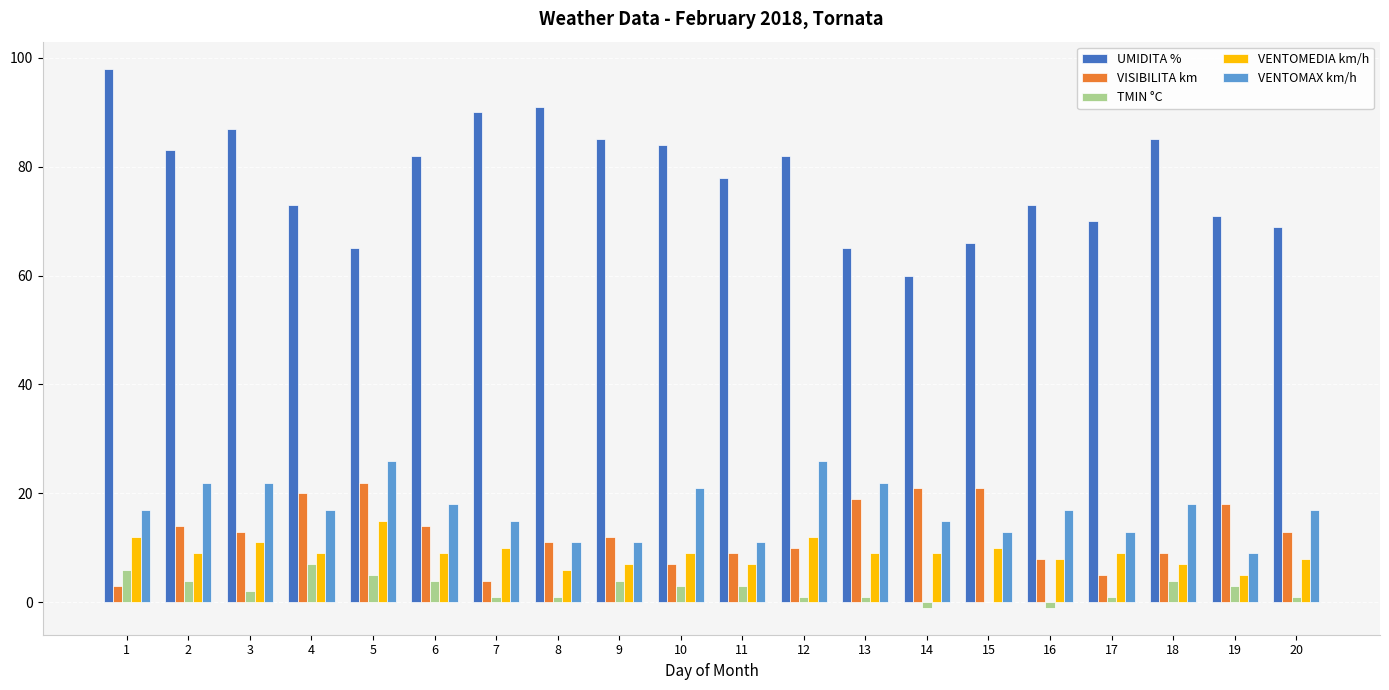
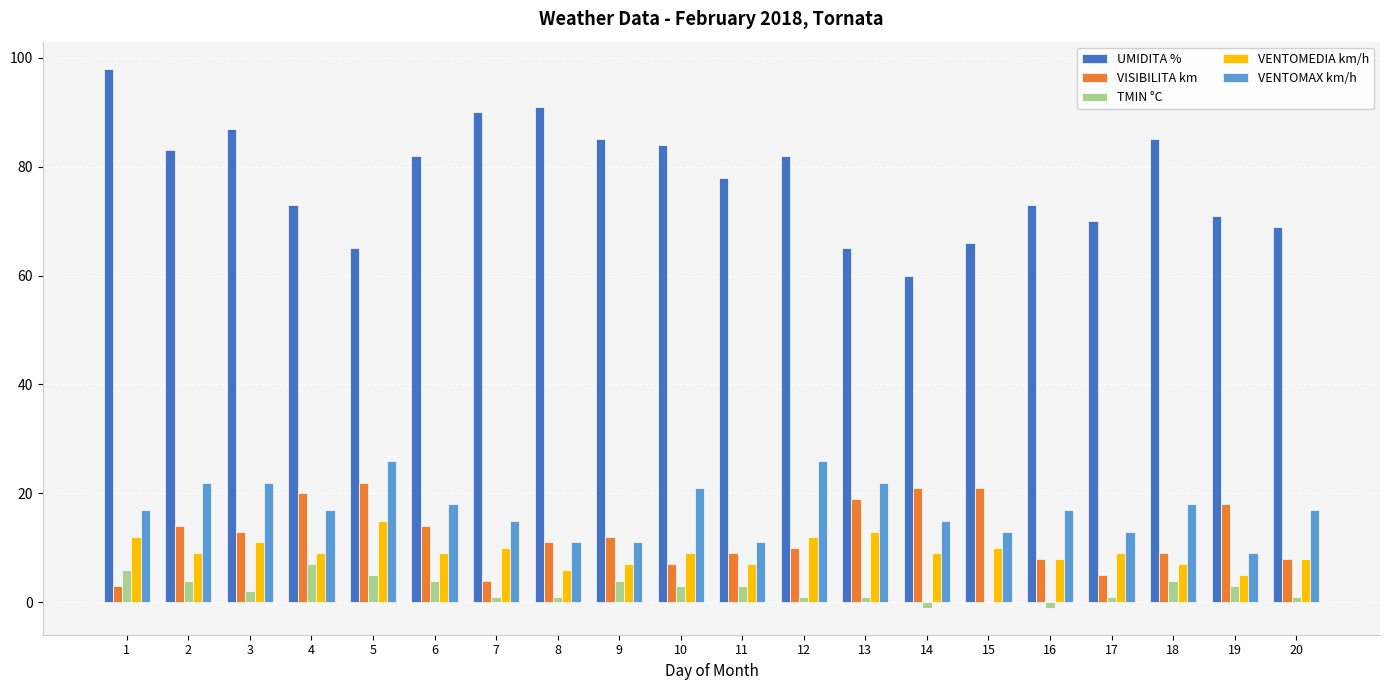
  {
    "VISIBILITA km": {
      "1": 3,
      "2": 14,
      "3": 13,
      "4": 20,
      "5": 22,
      "6": 14,
      "7": 4,
      "8": 11,
      "9": 12,
      "10": 7,
      "11": 9,
      "12": 10,
      "13": 19,
      "14": 21,
      "15": 21,
      "16": 8,
      "17": 5,
      "18": 9,
      "19": 18,
-     "20": 13
+     "20": 8
    },
    "TMIN °C": {
      "1": 6,
      "2": 4,
      "3": 2,
      "4": 7,
      "5": 5,
      "6": 4,
      "7": 1,
      "8": 1,
      "9": 4,
      "10": 3,
      "11": 3,
      "12": 1,
      "13": 1,
      "14": -1,
      "15": 0,
      "16": -1,
      "17": 1,
      "18": 4,
      "19": 3,
      "20": 1
    },
    "VENTOMEDIA km/h": {
      "1": 12,
      "2": 9,
      "3": 11,
      "4": 9,
      "5": 15,
      "6": 9,
      "7": 10,
      "8": 6,
      "9": 7,
      "10": 9,
      "11": 7,
      "12": 12,
-     "13": 9,
+     "13": 13,
      "14": 9,
      "15": 10,
      "16": 8,
      "17": 9,
      "18": 7,
      "19": 5,
      "20": 8
    }
  }
